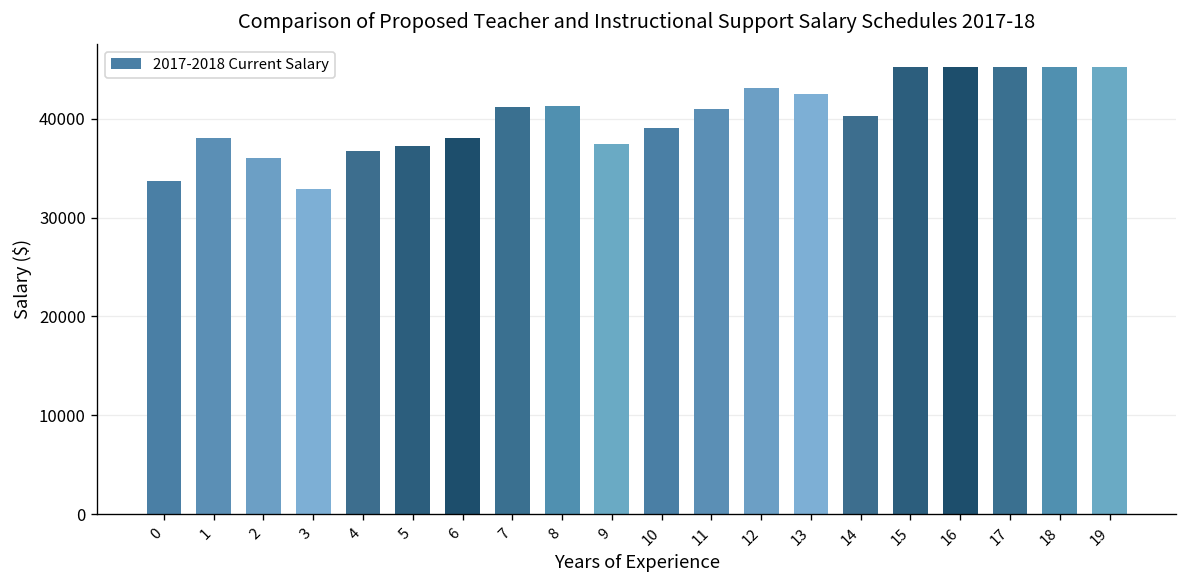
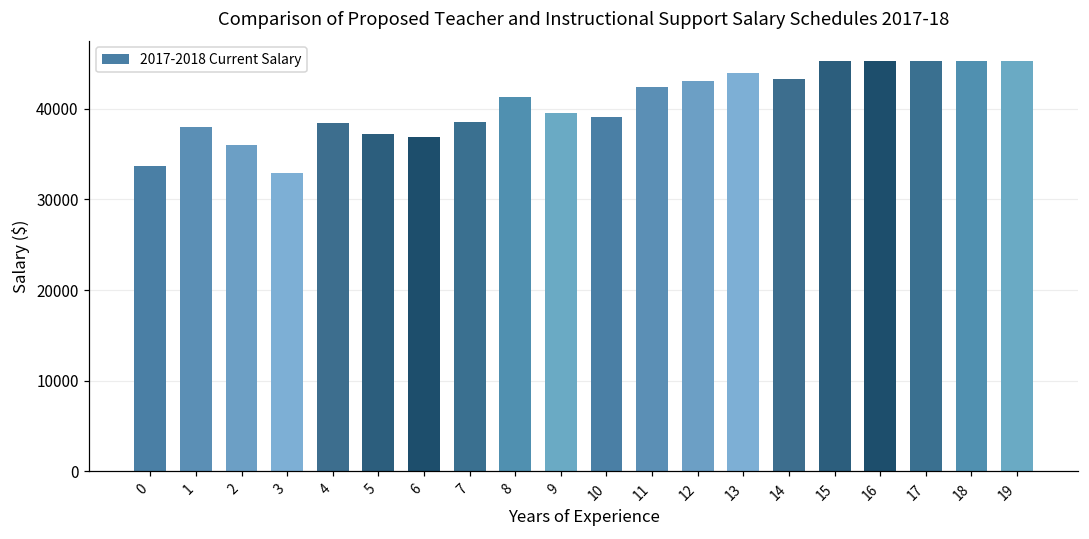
  {
    "0": 34000,
    "1": 38000,
    "2": 36000,
    "3": 33000,
-   "4": 37000,
+   "4": 38000,
    "5": 37000,
-   "6": 38000,
-   "7": 41000,
+   "6": 37000,
+   "7": 39000,
    "8": 41000,
-   "9": 37000,
+   "9": 40000,
    "10": 39000,
-   "11": 41000,
+   "11": 42000,
    "12": 43000,
-   "13": 43000,
-   "14": 40000,
+   "13": 44000,
+   "14": 43000,
    "15": 45000,
    "16": 45000,
    "17": 45000,
    "18": 45000,
    "19": 45000
  }
